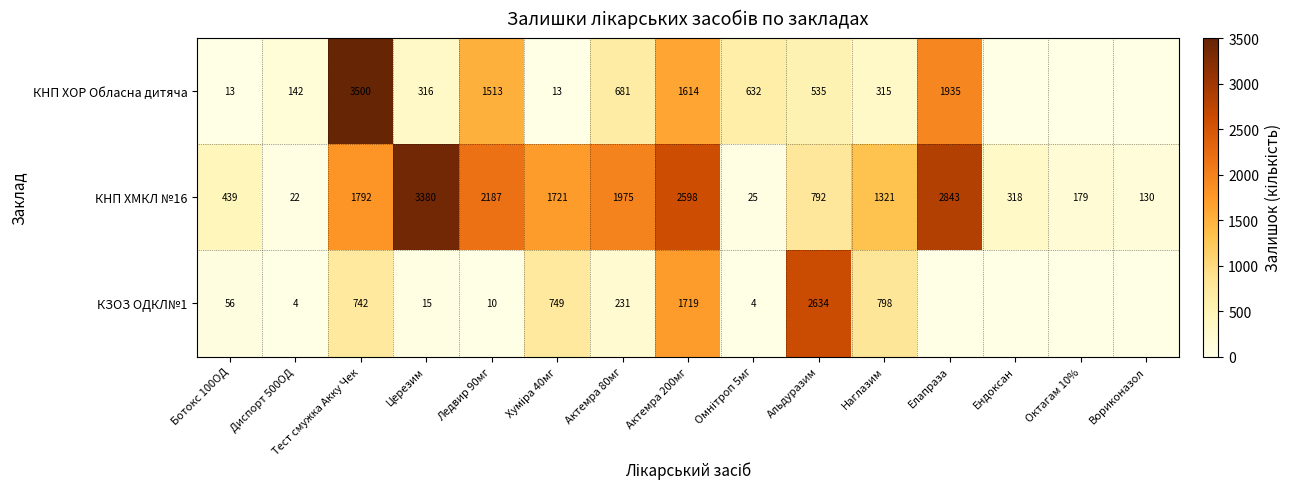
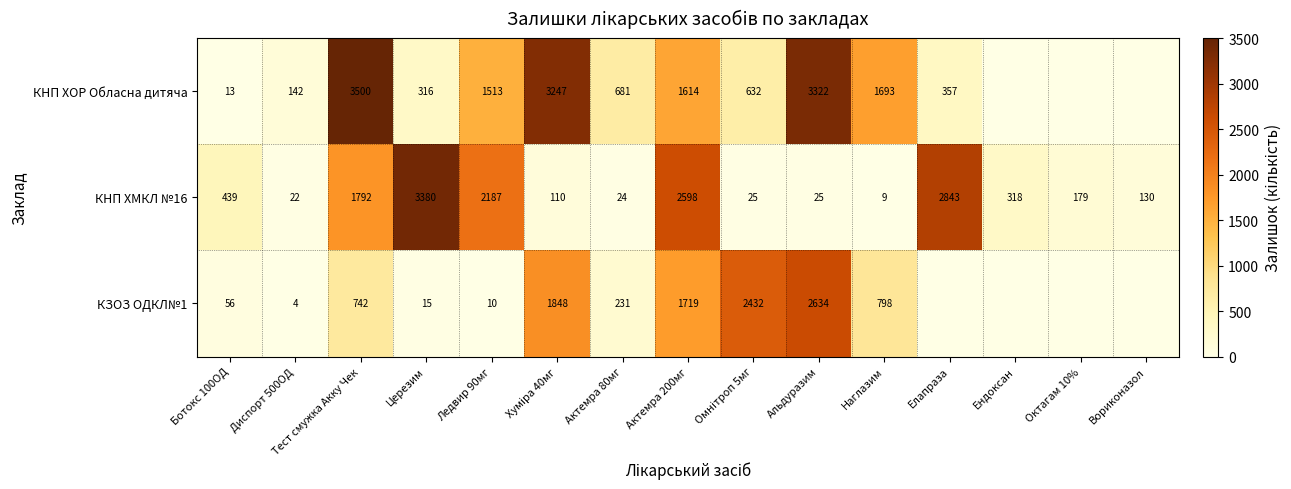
  {
    "КНП ХОР Обласна дитяча": {
      "Ботокс 100ОД": 13,
      "Диспорт 500ОД": 142,
      "Тест смужка Акку Чек": 3500,
      "Церезим": 316,
      "Ледвир 90мг": 1513,
-     "Хуміра 40мг": 13,
+     "Хуміра 40мг": 3247,
      "Актемра 80мг": 681,
      "Актемра 200мг": 1614,
      "Омнітроп 5мг": 632,
-     "Альдуразим": 535,
-     "Наглазим": 315,
-     "Елапраза": 1935
+     "Альдуразим": 3322,
+     "Наглазим": 1693,
+     "Елапраза": 357
    },
    "КНП ХМКЛ №16": {
      "Ботокс 100ОД": 439,
      "Диспорт 500ОД": 22,
      "Тест смужка Акку Чек": 1792,
      "Церезим": 3380,
      "Ледвир 90мг": 2187,
-     "Хуміра 40мг": 1721,
-     "Актемра 80мг": 1975,
+     "Хуміра 40мг": 110,
+     "Актемра 80мг": 24,
      "Актемра 200мг": 2598,
      "Омнітроп 5мг": 25,
-     "Альдуразим": 792,
-     "Наглазим": 1321,
+     "Альдуразим": 25,
+     "Наглазим": 9,
      "Елапраза": 2843,
      "Ендоксан": 318,
      "Октагам 10%": 179,
      "Вориконазол": 130
    },
    "КЗОЗ ОДКЛ№1": {
      "Ботокс 100ОД": 56,
      "Диспорт 500ОД": 4,
      "Тест смужка Акку Чек": 742,
      "Церезим": 15,
      "Ледвир 90мг": 10,
-     "Хуміра 40мг": 749,
+     "Хуміра 40мг": 1848,
      "Актемра 80мг": 231,
      "Актемра 200мг": 1719,
-     "Омнітроп 5мг": 4,
+     "Омнітроп 5мг": 2432,
      "Альдуразим": 2634,
      "Наглазим": 798
    }
  }
